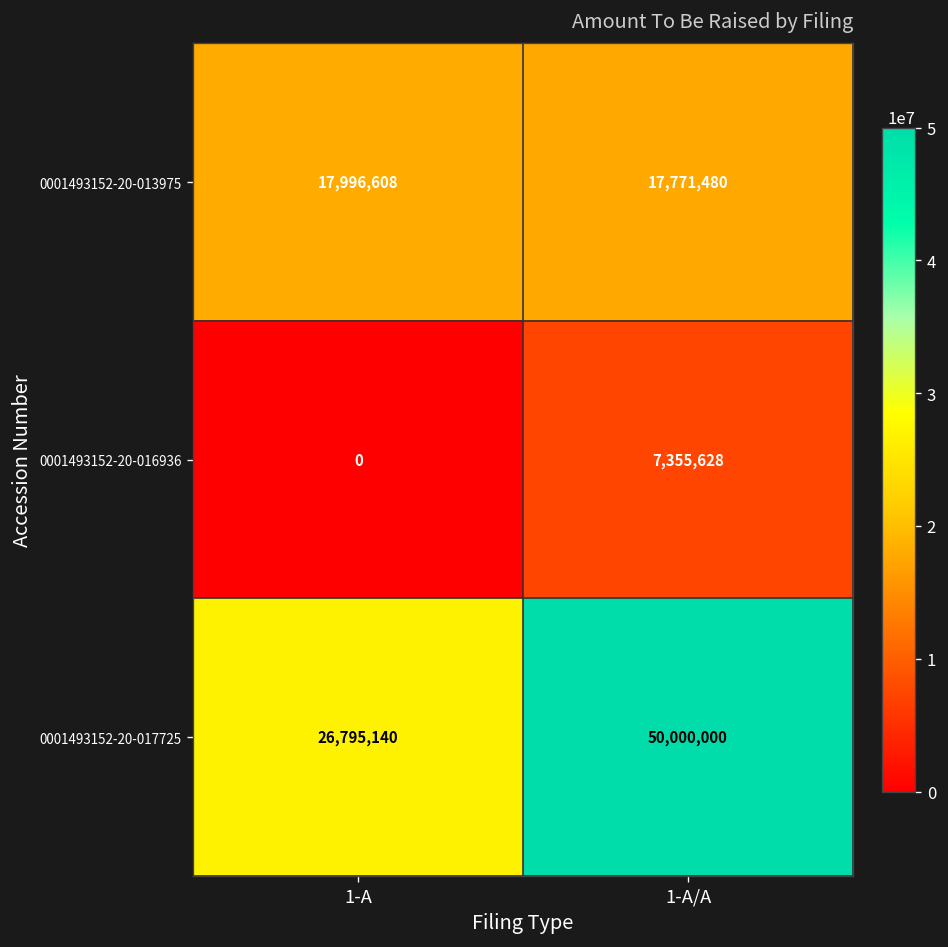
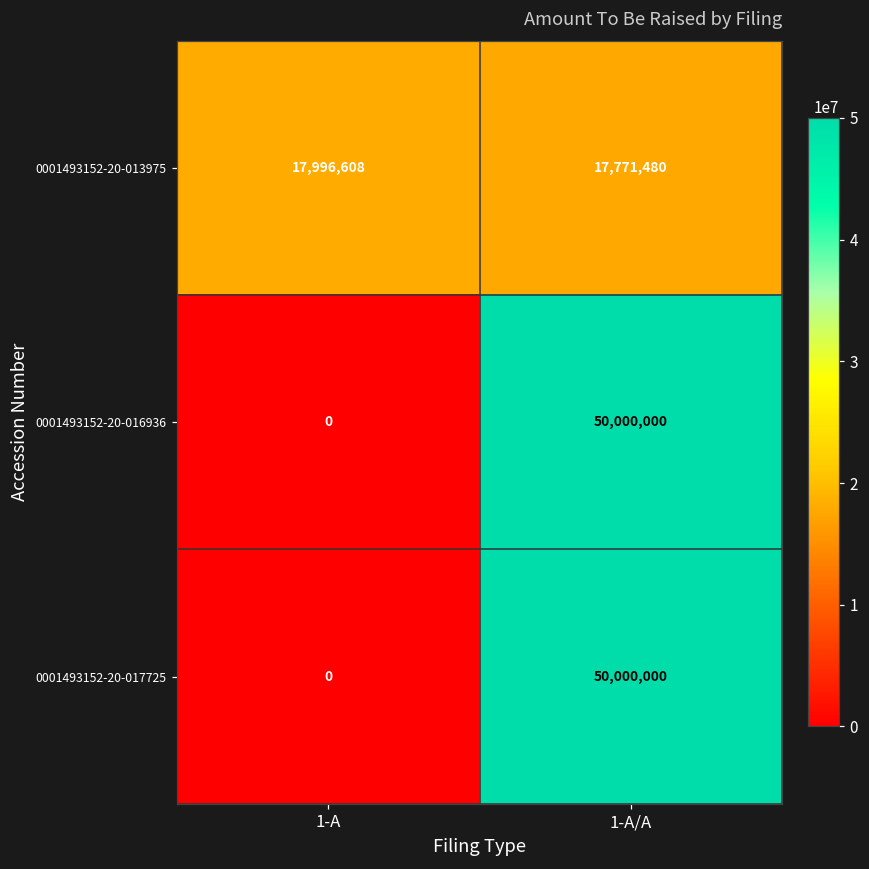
  {
    "0001493152-20-013975": {
      "1-A": "17,996,608",
      "1-A/A": "17,771,480"
    },
    "0001493152-20-016936": {
      "1-A": "0",
-     "1-A/A": "7,355,628"
+     "1-A/A": "50,000,000"
    },
    "0001493152-20-017725": {
-     "1-A": "26,795,140",
+     "1-A": "0",
      "1-A/A": "50,000,000"
    }
  }
